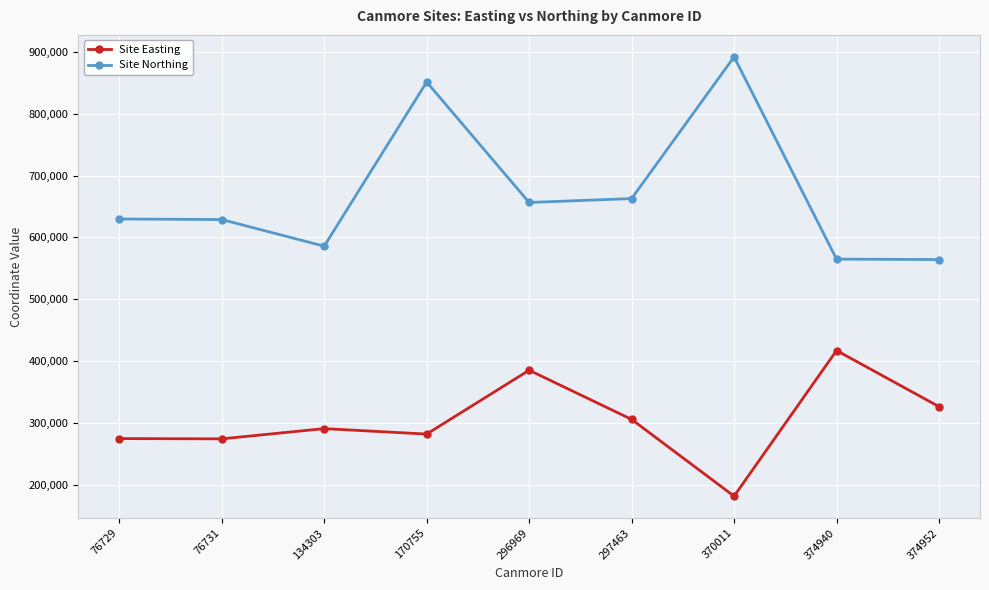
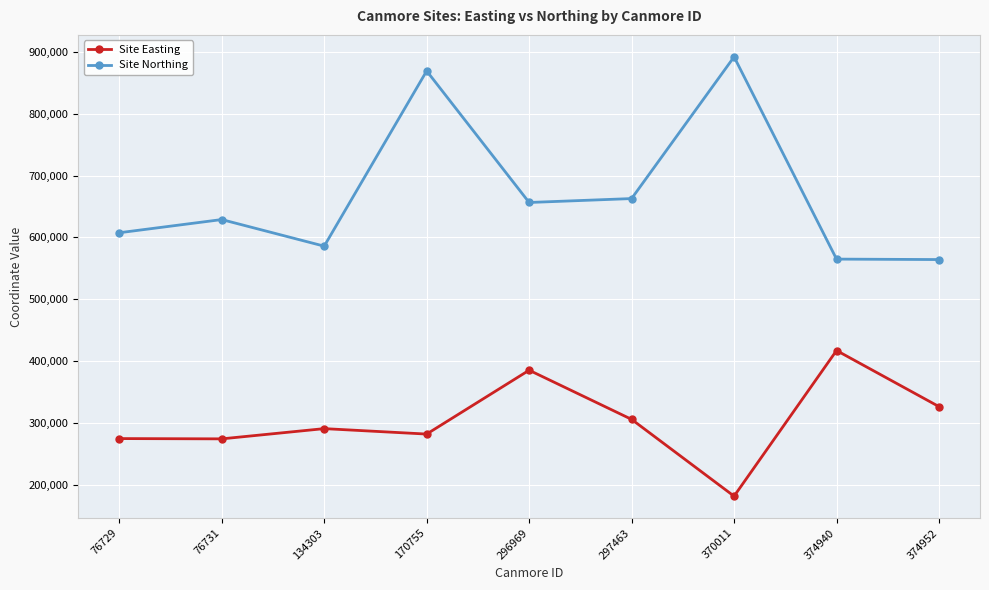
  {
    "Site Easting": {
      "76729": "270,000",
      "76731": "270,000",
      "134303": "290,000",
      "170755": "280,000",
      "296969": "390,000",
      "297463": "310,000",
      "370011": "180,000",
      "374940": "420,000",
      "374952": "330,000"
    },
    "Site Northing": {
-     "76729": "630,000",
+     "76729": "610,000",
      "76731": "630,000",
      "134303": "590,000",
-     "170755": "850,000",
+     "170755": "870,000",
      "296969": "660,000",
      "297463": "660,000",
      "370011": "890,000",
      "374940": "560,000",
      "374952": "560,000"
    }
  }
